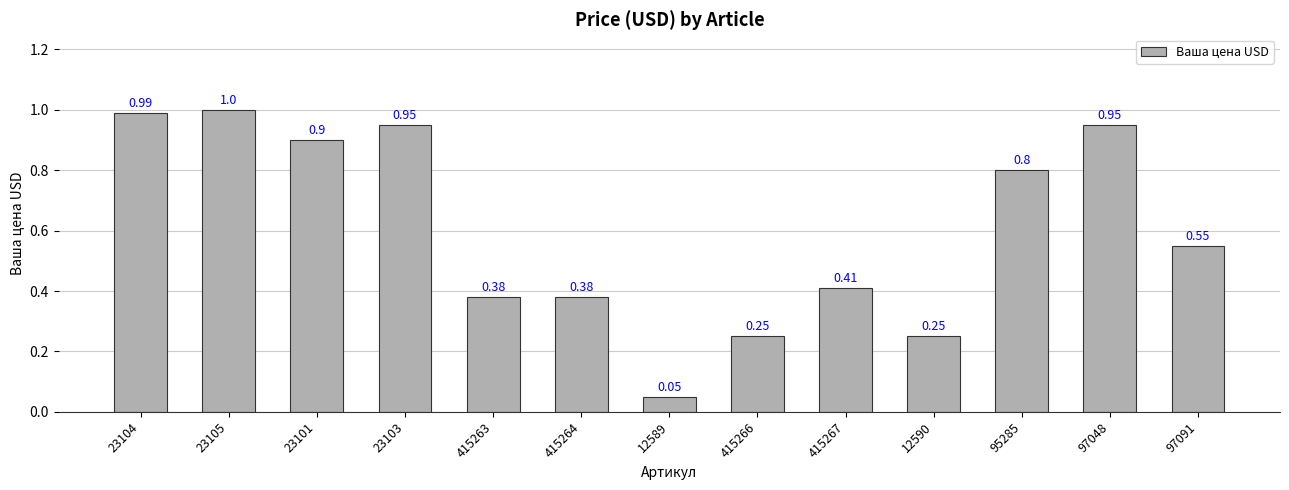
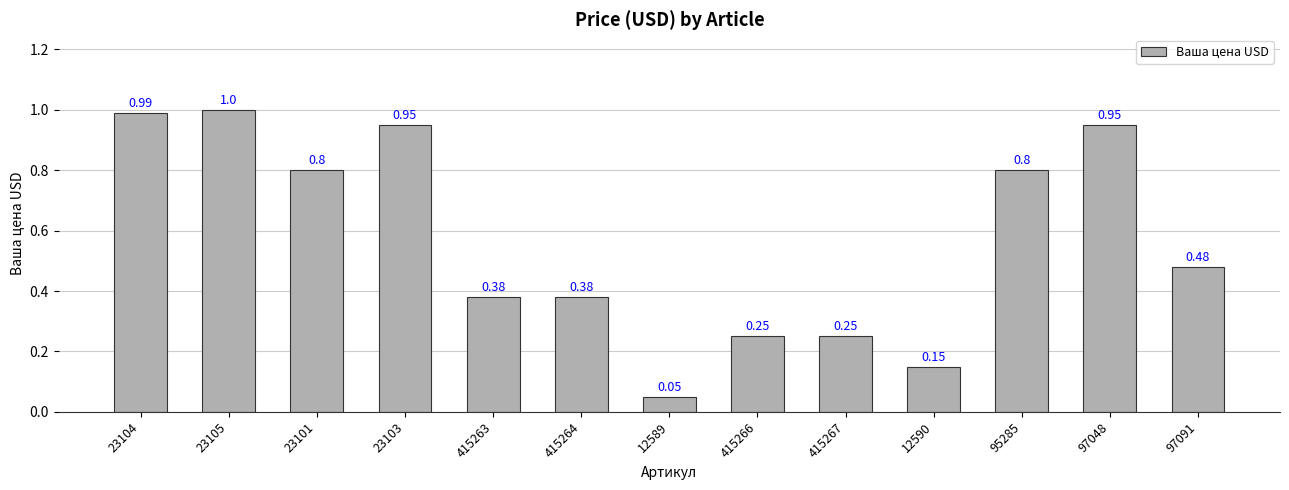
  {
    "23104": 0.99,
    "23105": 1.0,
-   "23101": 0.9,
+   "23101": 0.8,
    "23103": 0.95,
    "415263": 0.38,
    "415264": 0.38,
    "12589": 0.05,
    "415266": 0.25,
-   "415267": 0.41,
-   "12590": 0.25,
+   "415267": 0.25,
+   "12590": 0.15,
    "95285": 0.8,
    "97048": 0.95,
-   "97091": 0.55
+   "97091": 0.48
  }
